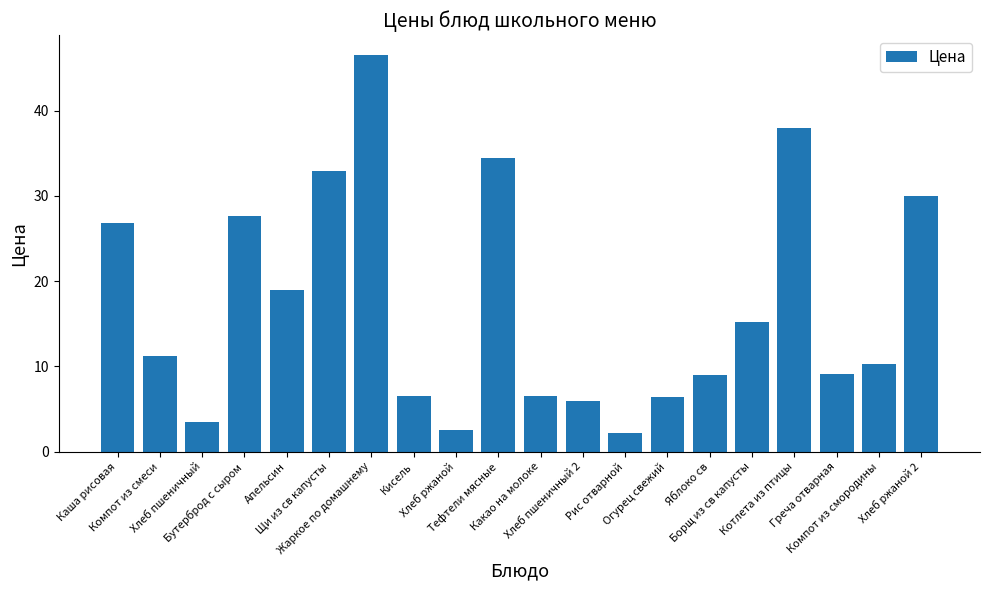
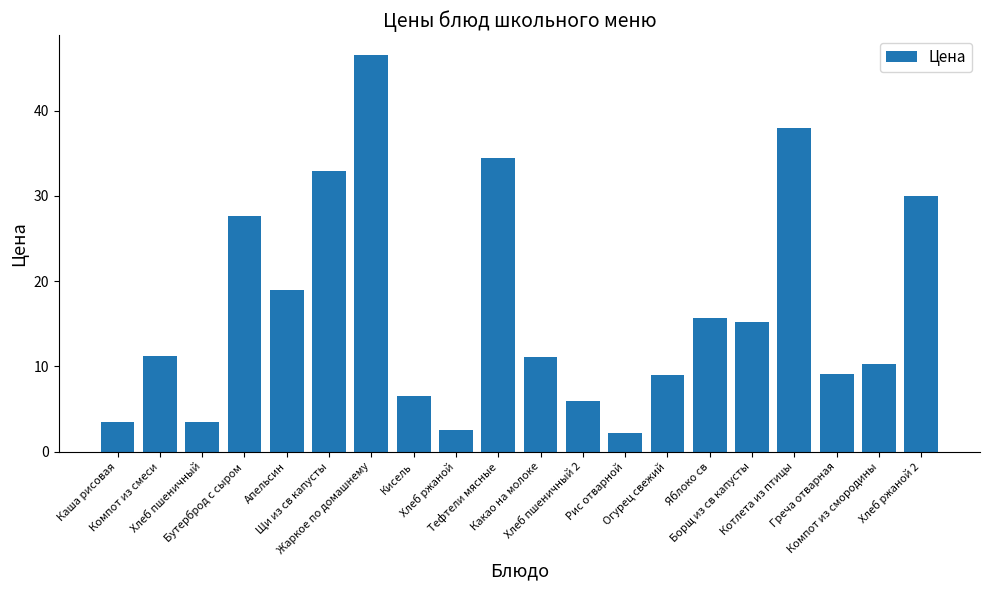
  {
-   "Каша рисовая": 27,
+   "Каша рисовая": 3,
    "Компот из смеси": 11,
    "Хлеб пшеничный": 4,
    "Бутерброд с сыром": 28,
    "Апельсин": 19,
    "Щи из св капусты": 33,
    "Жаркое по домашнему": 47,
    "Кисель": 7,
    "Хлеб ржаной": 3,
    "Тефтели мясные": 34,
-   "Какао на молоке": 7,
+   "Какао на молоке": 11,
    "Хлеб пшеничный 2": 6,
    "Рис отварной": 2,
-   "Огурец свежий": 6,
-   "Яблоко св": 9,
+   "Огурец свежий": 9,
+   "Яблоко св": 16,
    "Борщ из св капусты": 15,
    "Котлета из птицы": 38,
    "Греча отварная": 9,
    "Компот из смородины": 10,
    "Хлеб ржаной 2": 30
  }
